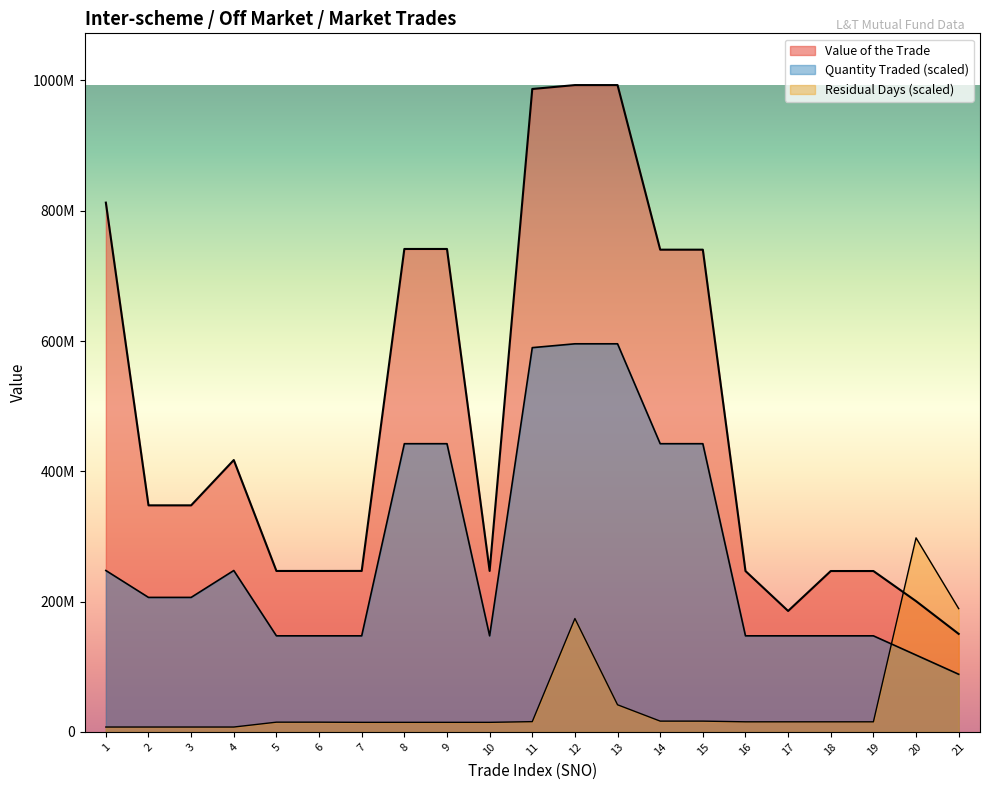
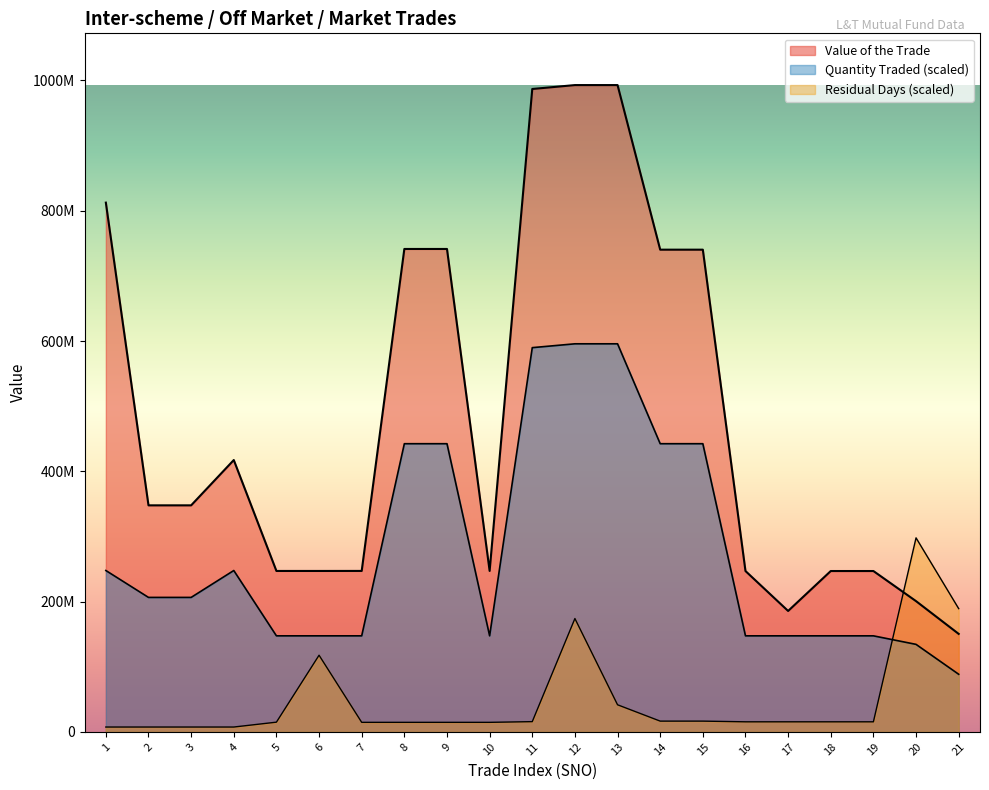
  {
    "Value of the Trade": {
      "1": 810000000,
      "2": 350000000,
      "3": 350000000,
      "4": 420000000,
      "5": 250000000,
      "6": 250000000,
      "7": 250000000,
      "8": 740000000,
      "9": 740000000,
      "10": 250000000,
      "11": 990000000,
      "12": 990000000,
      "13": 990000000,
      "14": 740000000,
      "15": 740000000,
      "16": 250000000,
      "17": 190000000,
      "18": 250000000,
      "19": 250000000,
      "20": 200000000,
      "21": 150000000
    },
    "Quantity Traded (scaled)": {
      "1": 250000000,
      "2": 210000000,
      "3": 210000000,
      "4": 250000000,
      "5": 150000000,
      "6": 150000000,
      "7": 150000000,
      "8": 440000000,
      "9": 440000000,
      "10": 150000000,
      "11": 590000000,
      "12": 600000000,
      "13": 600000000,
      "14": 440000000,
      "15": 440000000,
      "16": 150000000,
      "17": 150000000,
      "18": 150000000,
      "19": 150000000,
-     "20": 120000000,
+     "20": 130000000,
      "21": 90000000
    },
    "Residual Days (scaled)": {
      "1": 10000000,
      "2": 10000000,
      "3": 10000000,
      "4": 10000000,
      "5": 10000000,
-     "6": 10000000,
+     "6": 120000000,
      "7": 10000000,
      "8": 10000000,
      "9": 10000000,
      "10": 10000000,
      "11": 20000000,
      "12": 170000000,
      "13": 40000000,
      "14": 20000000,
      "15": 20000000,
      "16": 20000000,
      "17": 20000000,
      "18": 20000000,
      "19": 20000000,
      "20": 300000000,
      "21": 190000000
    }
  }
